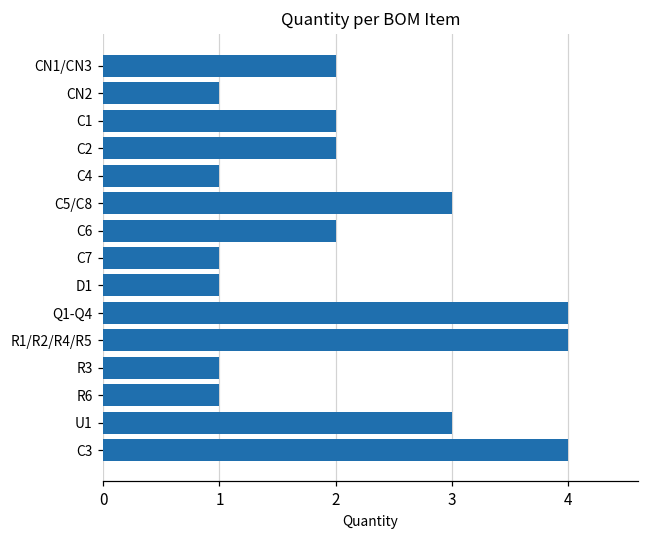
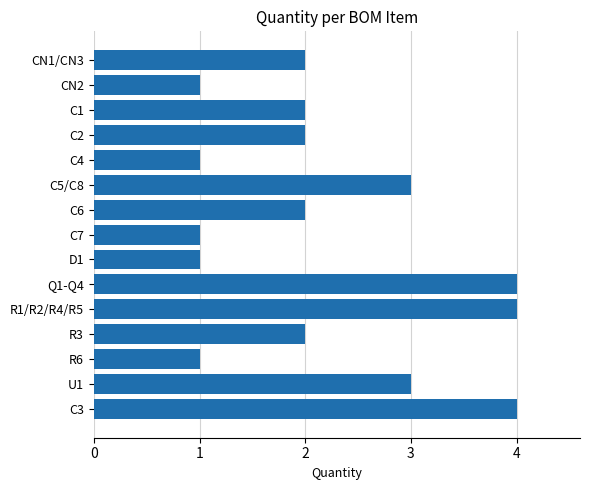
  {
    "CN1/CN3": 2,
    "CN2": 1,
    "C1": 2,
    "C2": 2,
    "C4": 1,
    "C5/C8": 3,
    "C6": 2,
    "C7": 1,
    "D1": 1,
    "Q1-Q4": 4,
    "R1/R2/R4/R5": 4,
-   "R3": 1,
+   "R3": 2,
    "R6": 1,
    "U1": 3,
    "C3": 4
  }
